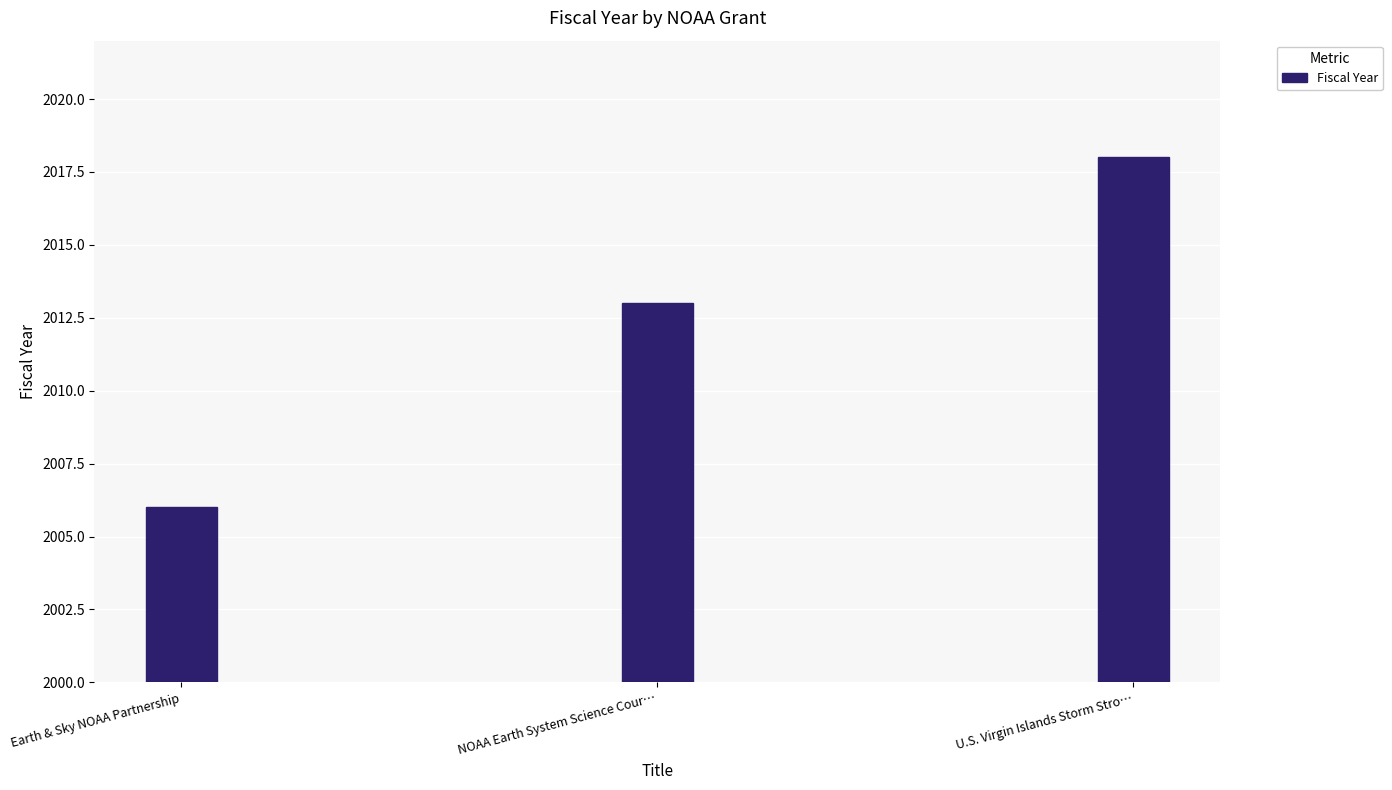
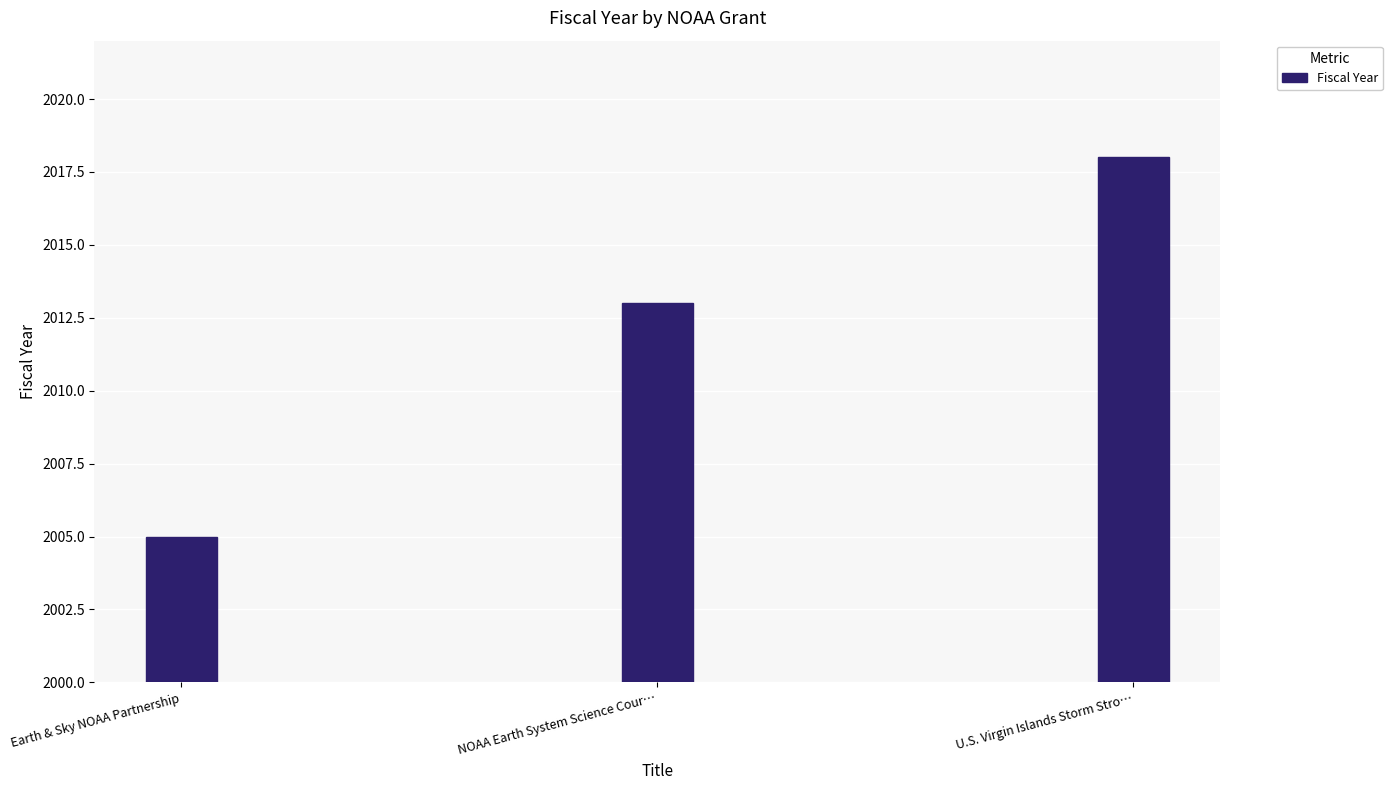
  {
-   "Earth & Sky NOAA Partnership": 2006,
+   "Earth & Sky NOAA Partnership": 2005,
    "NOAA Earth System Science Cour…": 2013,
    "U.S. Virgin Islands Storm Stro…": 2018
  }
